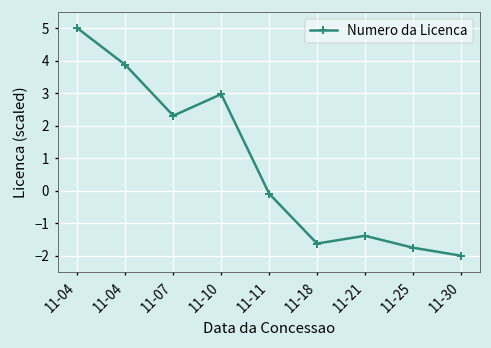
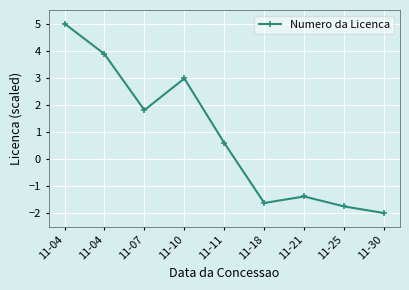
  {
-   "11-07": 2.3,
+   "11-07": 1.8,
    "11-10": 3.0,
-   "11-11": -0.1,
+   "11-11": 0.6,
    "11-18": -1.6,
    "11-21": -1.4,
    "11-25": -1.8,
    "11-30": -2.0
  }
